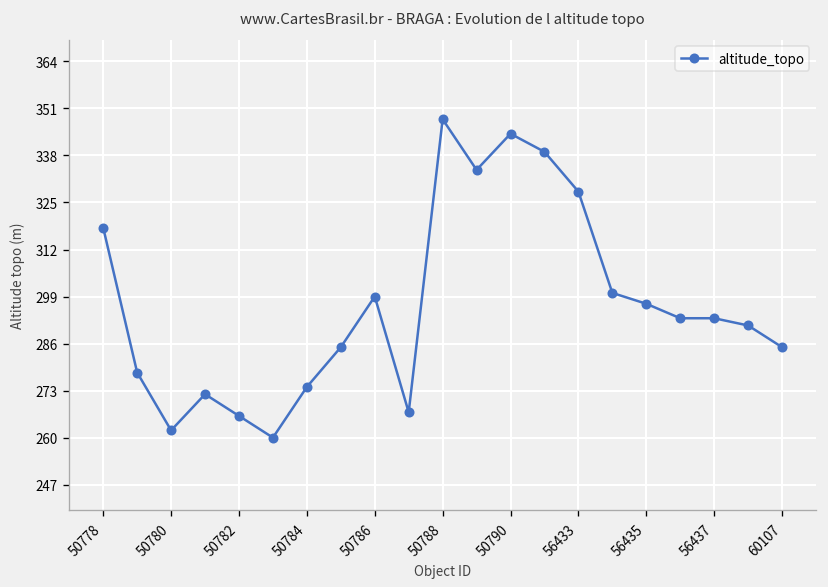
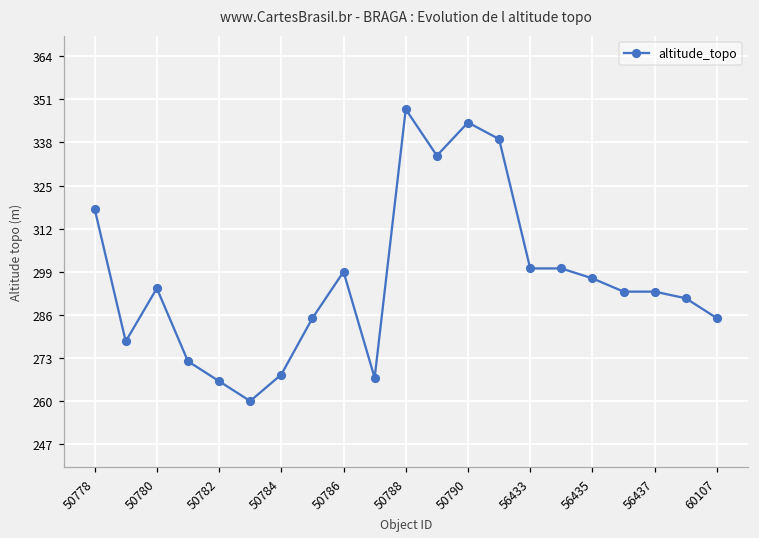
  {
    "50778": 318,
-   "50780": 262,
+   "50780": 294,
    "50782": 266,
-   "50784": 274,
+   "50784": 268,
    "50786": 299,
    "50788": 348,
    "50790": 344,
-   "56433": 328,
+   "56433": 300,
    "56435": 297,
    "56437": 293,
    "60107": 285
  }
